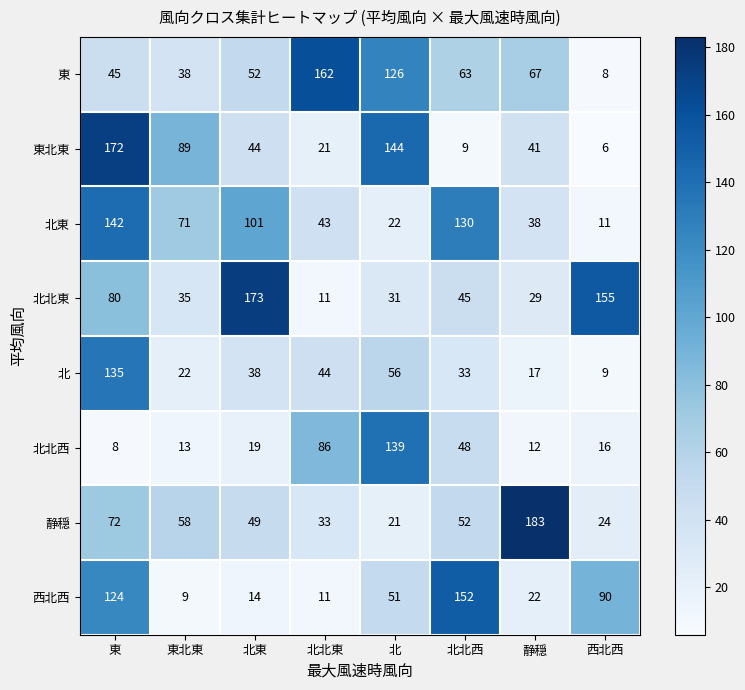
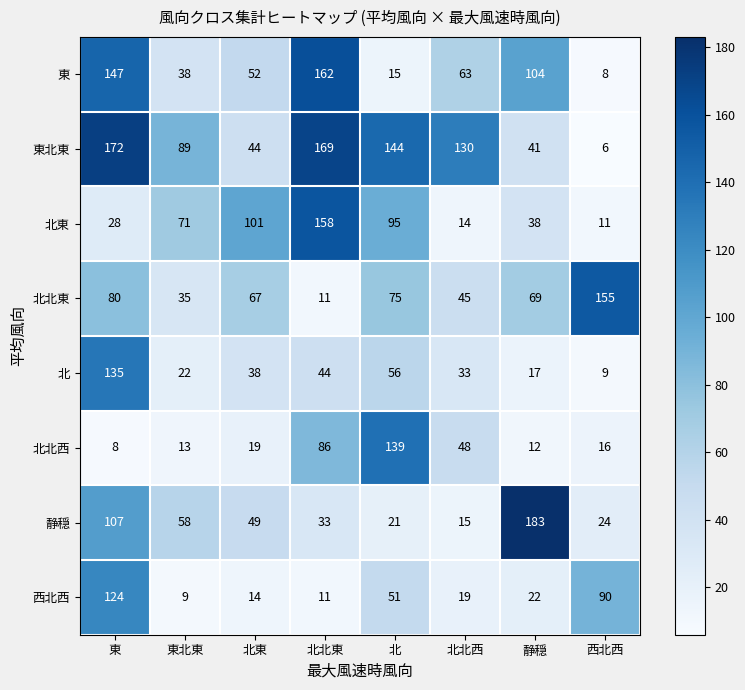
  {
    "東": {
-     "東": 45,
+     "東": 147,
      "東北東": 38,
      "北東": 52,
      "北北東": 162,
-     "北": 126,
+     "北": 15,
      "北北西": 63,
-     "静穏": 67,
+     "静穏": 104,
      "西北西": 8
    },
    "東北東": {
      "東": 172,
      "東北東": 89,
      "北東": 44,
-     "北北東": 21,
+     "北北東": 169,
      "北": 144,
-     "北北西": 9,
+     "北北西": 130,
      "静穏": 41,
      "西北西": 6
    },
    "北東": {
-     "東": 142,
+     "東": 28,
      "東北東": 71,
      "北東": 101,
-     "北北東": 43,
-     "北": 22,
-     "北北西": 130,
+     "北北東": 158,
+     "北": 95,
+     "北北西": 14,
      "静穏": 38,
      "西北西": 11
    },
    "北北東": {
      "東": 80,
      "東北東": 35,
-     "北東": 173,
+     "北東": 67,
      "北北東": 11,
-     "北": 31,
+     "北": 75,
      "北北西": 45,
-     "静穏": 29,
+     "静穏": 69,
      "西北西": 155
    },
    "北": {
      "東": 135,
      "東北東": 22,
      "北東": 38,
      "北北東": 44,
      "北": 56,
      "北北西": 33,
      "静穏": 17,
      "西北西": 9
    },
    "北北西": {
      "東": 8,
      "東北東": 13,
      "北東": 19,
      "北北東": 86,
      "北": 139,
      "北北西": 48,
      "静穏": 12,
      "西北西": 16
    },
    "静穏": {
-     "東": 72,
+     "東": 107,
      "東北東": 58,
      "北東": 49,
      "北北東": 33,
      "北": 21,
-     "北北西": 52,
+     "北北西": 15,
      "静穏": 183,
      "西北西": 24
    },
    "西北西": {
      "東": 124,
      "東北東": 9,
      "北東": 14,
      "北北東": 11,
      "北": 51,
-     "北北西": 152,
+     "北北西": 19,
      "静穏": 22,
      "西北西": 90
    }
  }
